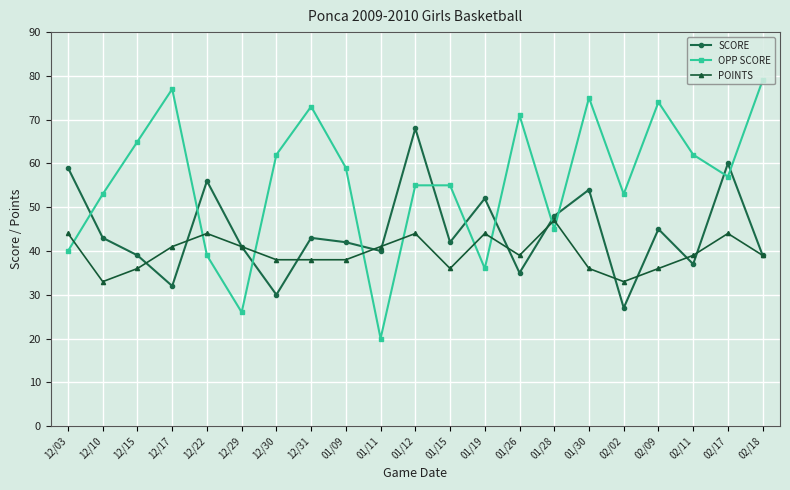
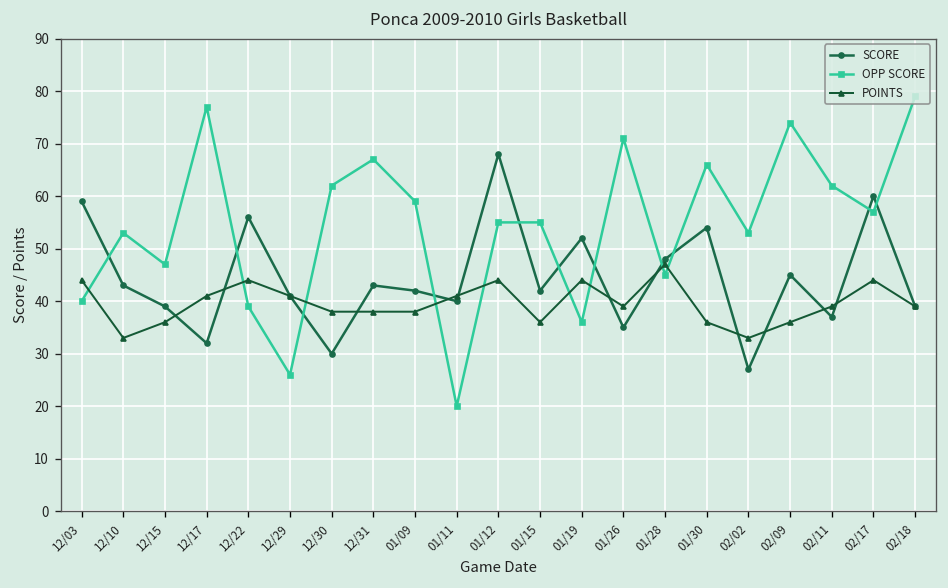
  {
    "OPP SCORE": {
      "12/03": 40,
      "12/10": 53,
-     "12/15": 65,
+     "12/15": 47,
      "12/17": 77,
      "12/22": 39,
      "12/29": 26,
      "12/30": 62,
-     "12/31": 73,
+     "12/31": 67,
      "01/09": 59,
      "01/11": 20,
      "01/12": 55,
      "01/15": 55,
      "01/19": 36,
      "01/26": 71,
      "01/28": 45,
-     "01/30": 75,
+     "01/30": 66,
      "02/02": 53,
      "02/09": 74,
      "02/11": 62,
      "02/17": 57
    }
  }
